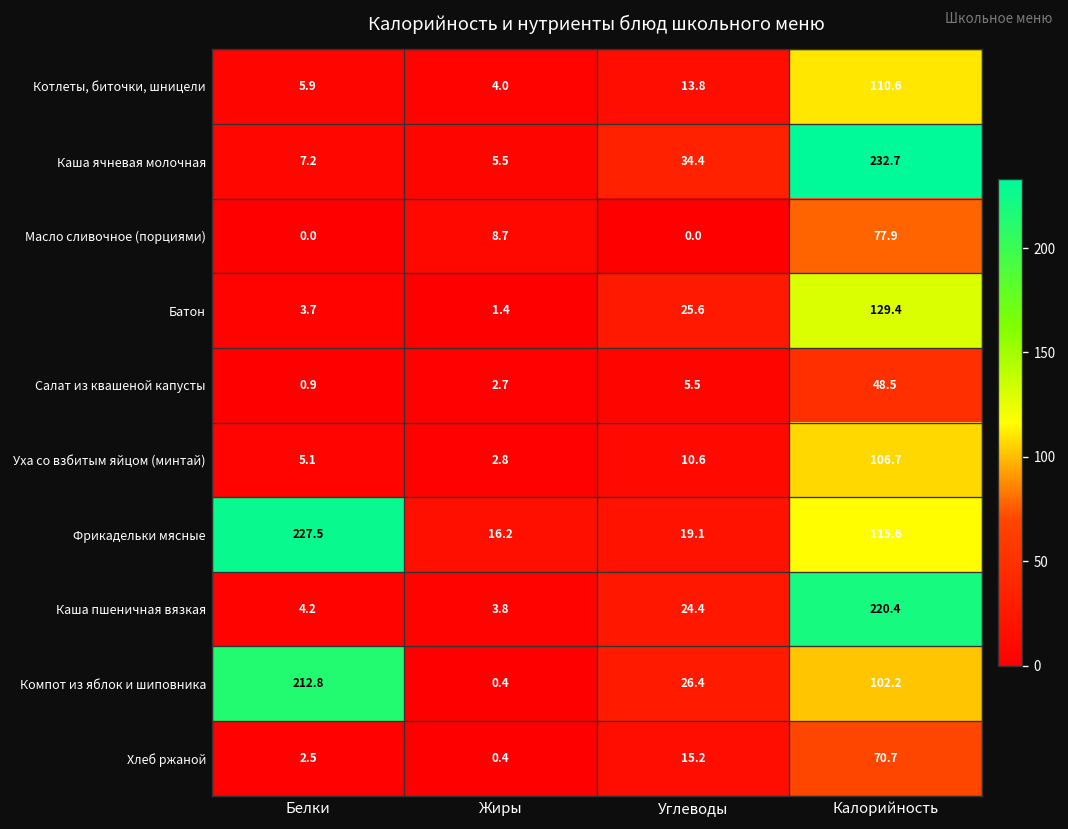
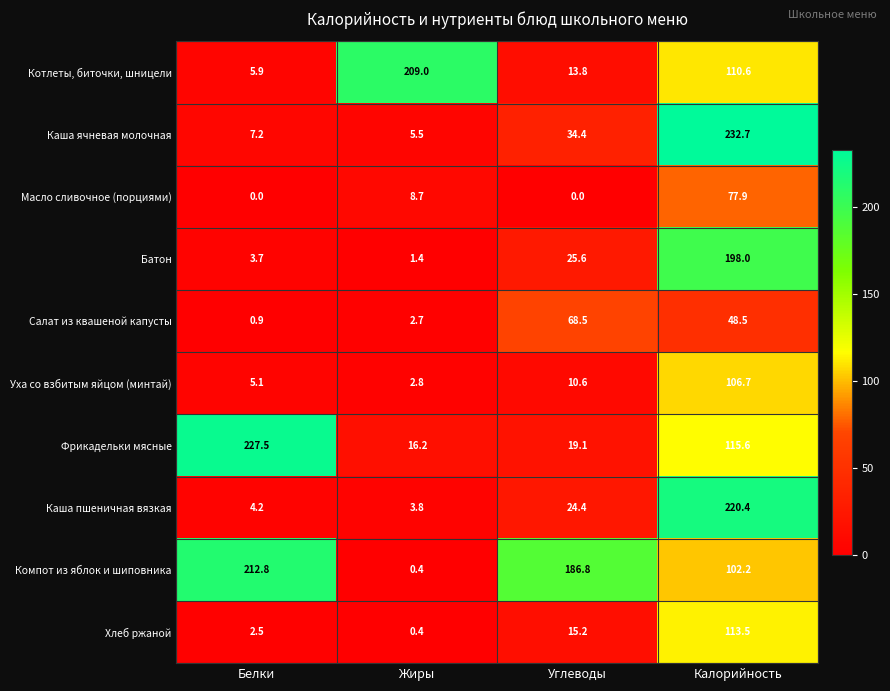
  {
    "Котлеты, биточки, шницели": {
      "Белки": 5.9,
-     "Жиры": 4.0,
+     "Жиры": 209.0,
      "Углеводы": 13.8,
      "Калорийность": 110.6
    },
    "Каша ячневая молочная": {
      "Белки": 7.2,
      "Жиры": 5.5,
      "Углеводы": 34.4,
      "Калорийность": 232.7
    },
    "Масло сливочное (порциями)": {
      "Белки": 0.0,
      "Жиры": 8.7,
      "Углеводы": 0.0,
      "Калорийность": 77.9
    },
    "Батон": {
      "Белки": 3.7,
      "Жиры": 1.4,
      "Углеводы": 25.6,
-     "Калорийность": 129.4
+     "Калорийность": 198.0
    },
    "Салат из квашеной капусты": {
      "Белки": 0.9,
      "Жиры": 2.7,
-     "Углеводы": 5.5,
+     "Углеводы": 68.5,
      "Калорийность": 48.5
    },
    "Уха со взбитым яйцом (минтай)": {
      "Белки": 5.1,
      "Жиры": 2.8,
      "Углеводы": 10.6,
      "Калорийность": 106.7
    },
    "Фрикадельки мясные": {
      "Белки": 227.5,
      "Жиры": 16.2,
      "Углеводы": 19.1,
      "Калорийность": 115.6
    },
    "Каша пшеничная вязкая": {
      "Белки": 4.2,
      "Жиры": 3.8,
      "Углеводы": 24.4,
      "Калорийность": 220.4
    },
    "Компот из яблок и шиповника": {
      "Белки": 212.8,
      "Жиры": 0.4,
-     "Углеводы": 26.4,
+     "Углеводы": 186.8,
      "Калорийность": 102.2
    },
    "Хлеб ржаной": {
      "Белки": 2.5,
      "Жиры": 0.4,
      "Углеводы": 15.2,
-     "Калорийность": 70.7
+     "Калорийность": 113.5
    }
  }
